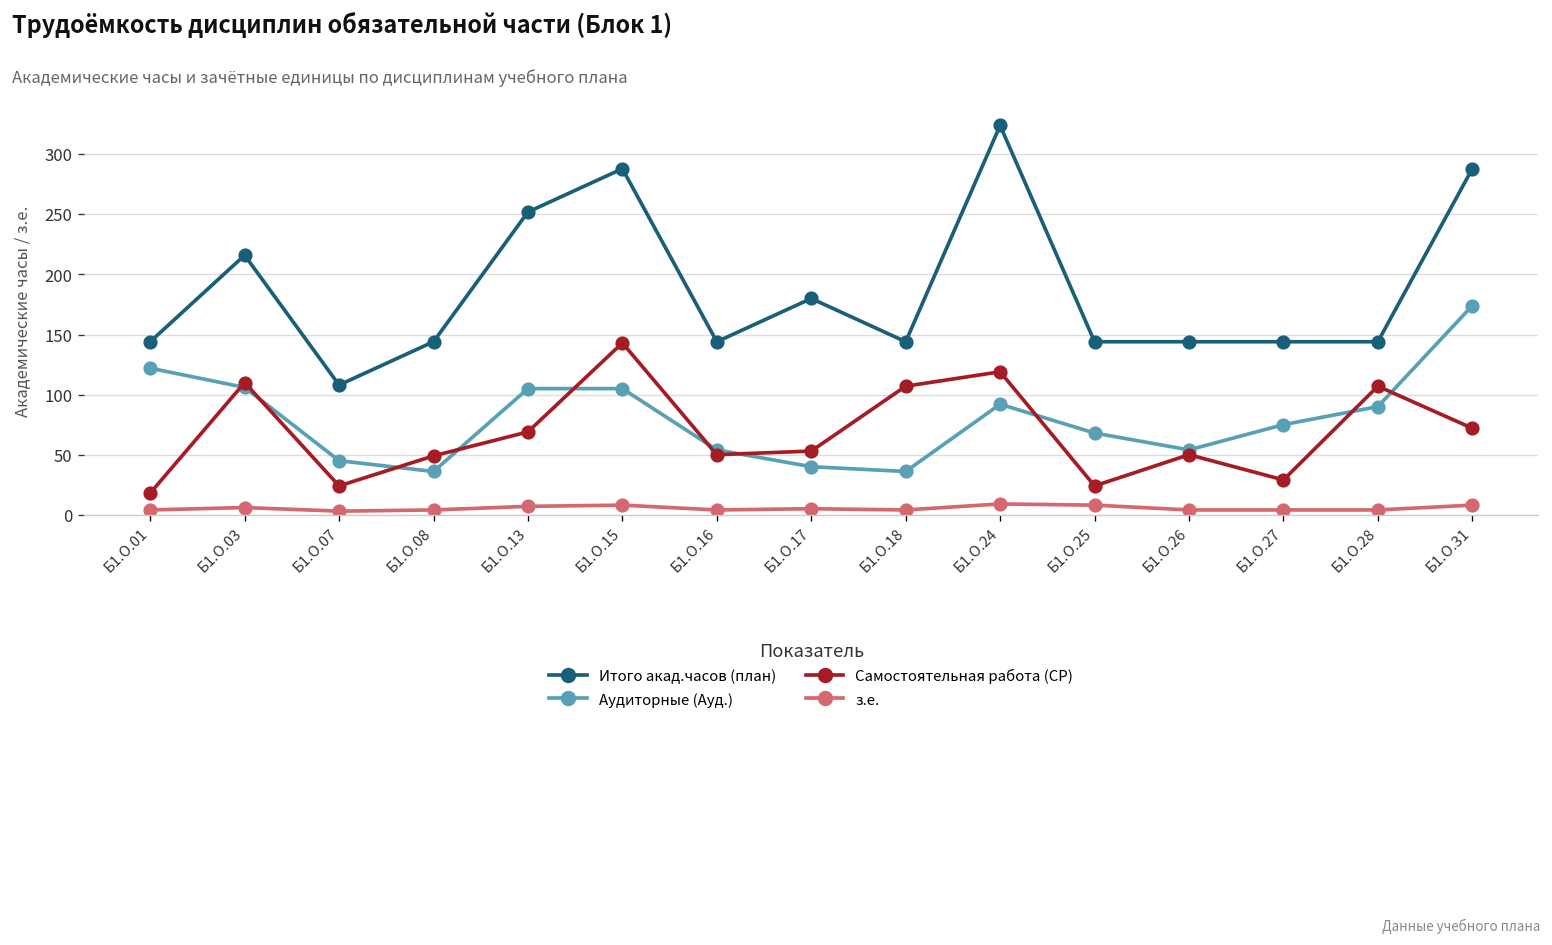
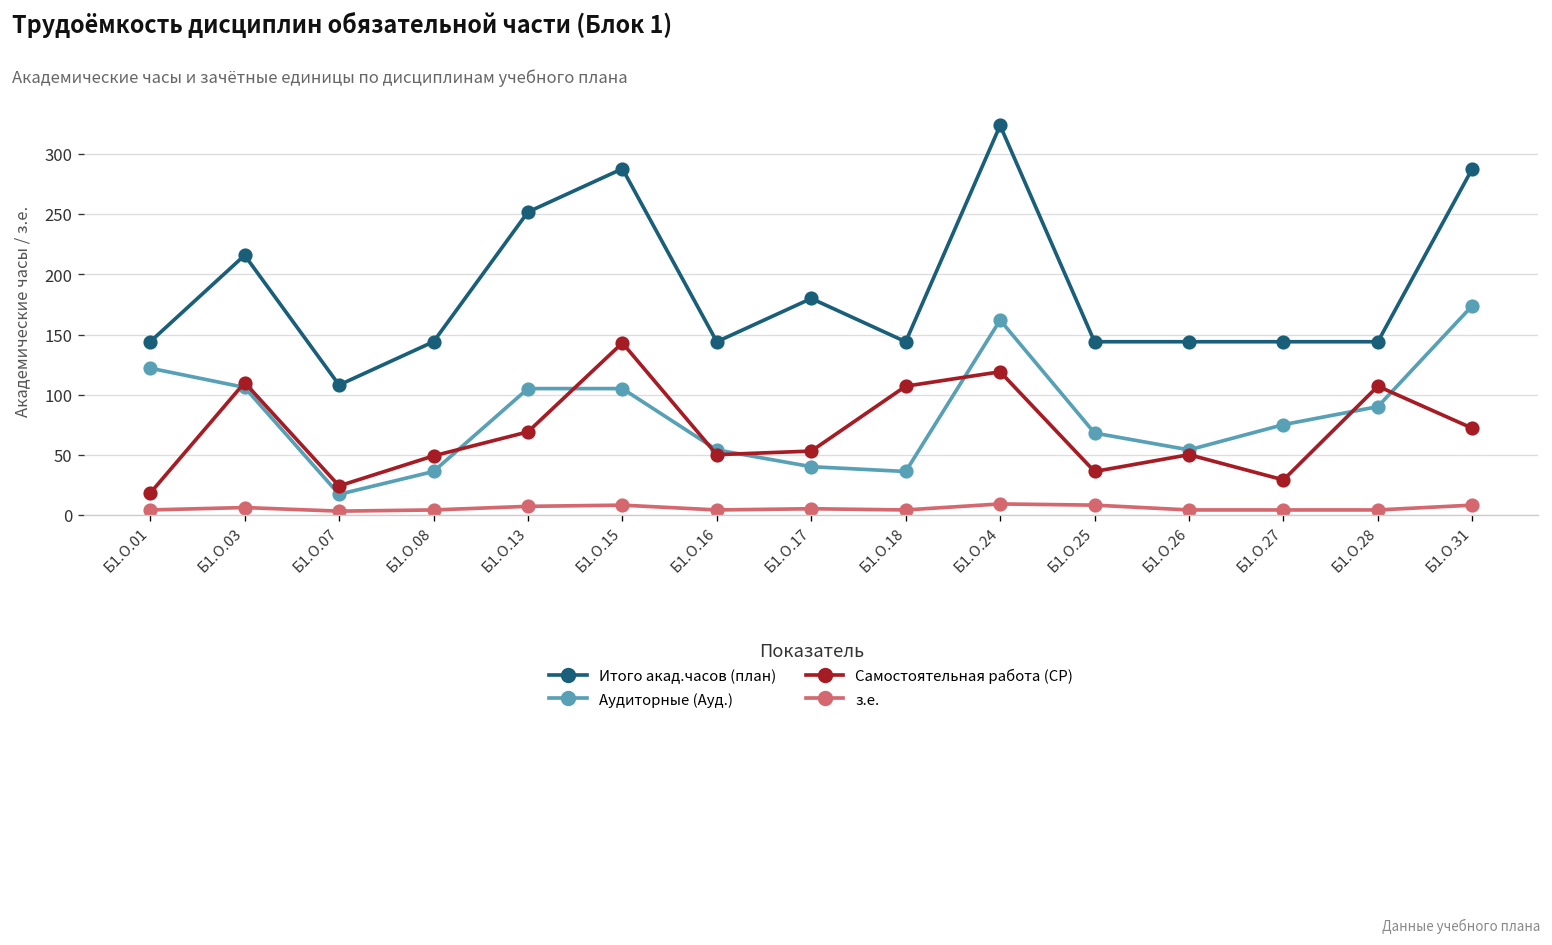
  {
    "Итого акад.часов (план)": {
      "Б1.О.01": 144,
      "Б1.О.03": 216,
      "Б1.О.07": 108,
      "Б1.О.08": 144,
      "Б1.О.13": 252,
      "Б1.О.15": 288,
      "Б1.О.16": 144,
      "Б1.О.17": 180,
      "Б1.О.18": 144,
      "Б1.О.24": 324,
      "Б1.О.25": 144,
      "Б1.О.26": 144,
      "Б1.О.27": 144,
      "Б1.О.28": 144,
      "Б1.О.31": 288
    },
    "Аудиторные (Ауд.)": {
      "Б1.О.01": 122,
      "Б1.О.03": 106,
-     "Б1.О.07": 45,
+     "Б1.О.07": 17,
      "Б1.О.08": 36,
      "Б1.О.13": 105,
      "Б1.О.15": 105,
      "Б1.О.16": 54,
      "Б1.О.17": 40,
      "Б1.О.18": 36,
-     "Б1.О.24": 92,
+     "Б1.О.24": 162,
      "Б1.О.25": 68,
      "Б1.О.26": 54,
      "Б1.О.27": 75,
      "Б1.О.28": 90,
      "Б1.О.31": 174
    },
    "Самостоятельная работа (СР)": {
      "Б1.О.01": 18,
      "Б1.О.03": 110,
      "Б1.О.07": 24,
      "Б1.О.08": 49,
      "Б1.О.13": 69,
      "Б1.О.15": 143,
      "Б1.О.16": 50,
      "Б1.О.17": 53,
      "Б1.О.18": 107,
      "Б1.О.24": 119,
-     "Б1.О.25": 24,
+     "Б1.О.25": 36,
      "Б1.О.26": 50,
      "Б1.О.27": 29,
      "Б1.О.28": 107,
      "Б1.О.31": 72
    },
    "з.е.": {
      "Б1.О.01": 4,
      "Б1.О.03": 6,
      "Б1.О.07": 3,
      "Б1.О.08": 4,
      "Б1.О.13": 7,
      "Б1.О.15": 8,
      "Б1.О.16": 4,
      "Б1.О.17": 5,
      "Б1.О.18": 4,
      "Б1.О.24": 9,
      "Б1.О.25": 8,
      "Б1.О.26": 4,
      "Б1.О.27": 4,
      "Б1.О.28": 4,
      "Б1.О.31": 8
    }
  }
